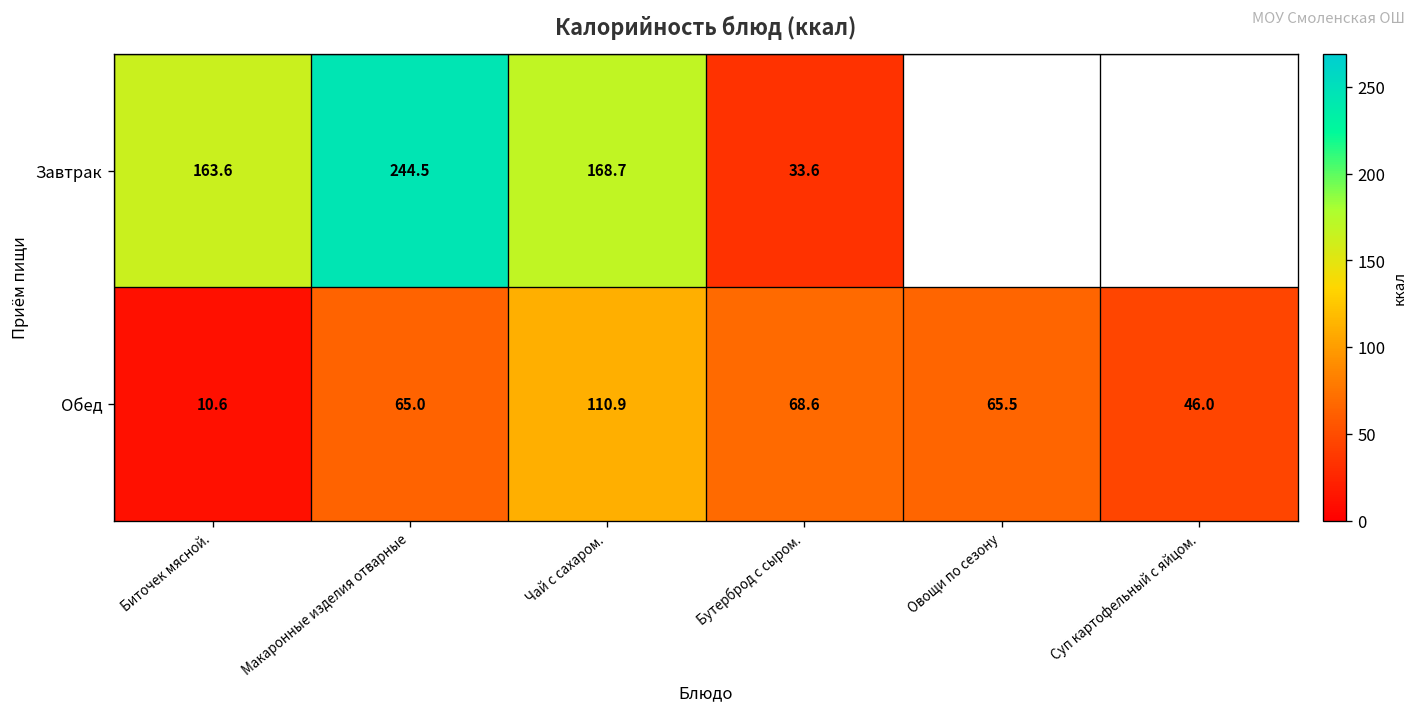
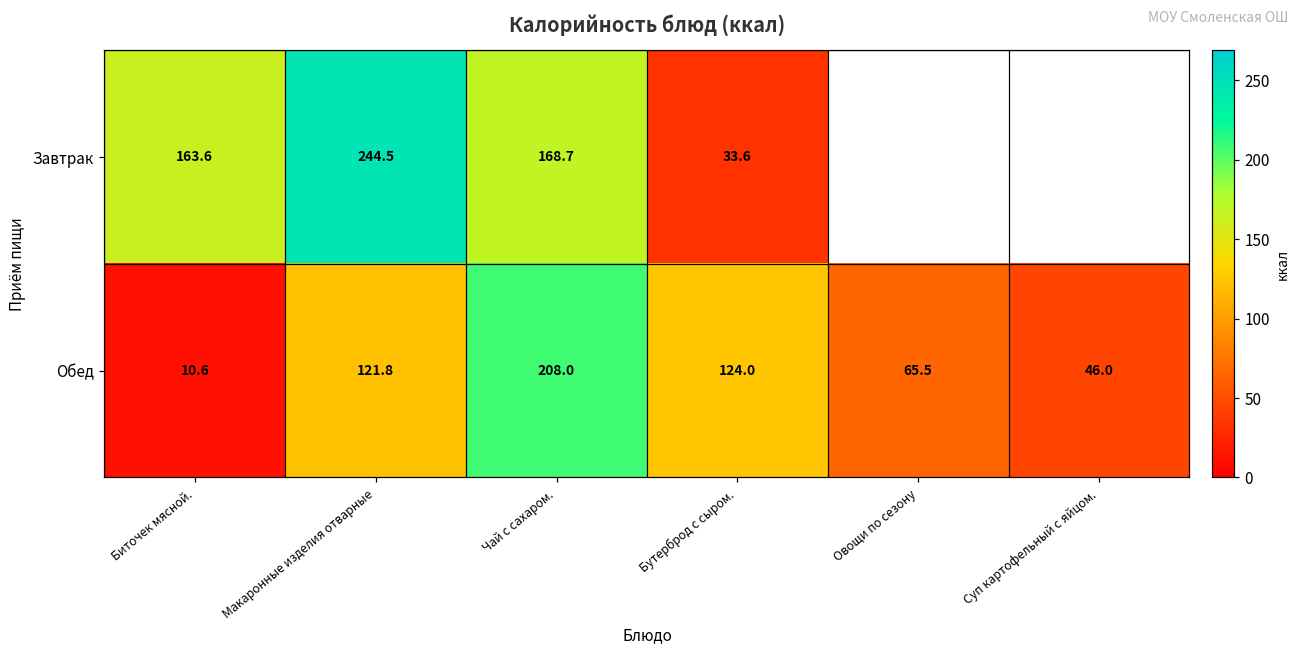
  {
    "Завтрак": {
      "Биточек мясной.": 163.6,
      "Макаронные изделия отварные": 244.5,
      "Чай с сахаром.": 168.7,
      "Бутерброд с сыром.": 33.6
    },
    "Обед": {
      "Биточек мясной.": 10.6,
-     "Макаронные изделия отварные": 65.0,
-     "Чай с сахаром.": 110.9,
-     "Бутерброд с сыром.": 68.6,
+     "Макаронные изделия отварные": 121.8,
+     "Чай с сахаром.": 208.0,
+     "Бутерброд с сыром.": 124.0,
      "Овощи по сезону": 65.5,
      "Суп картофельный с яйцом.": 46.0
    }
  }
